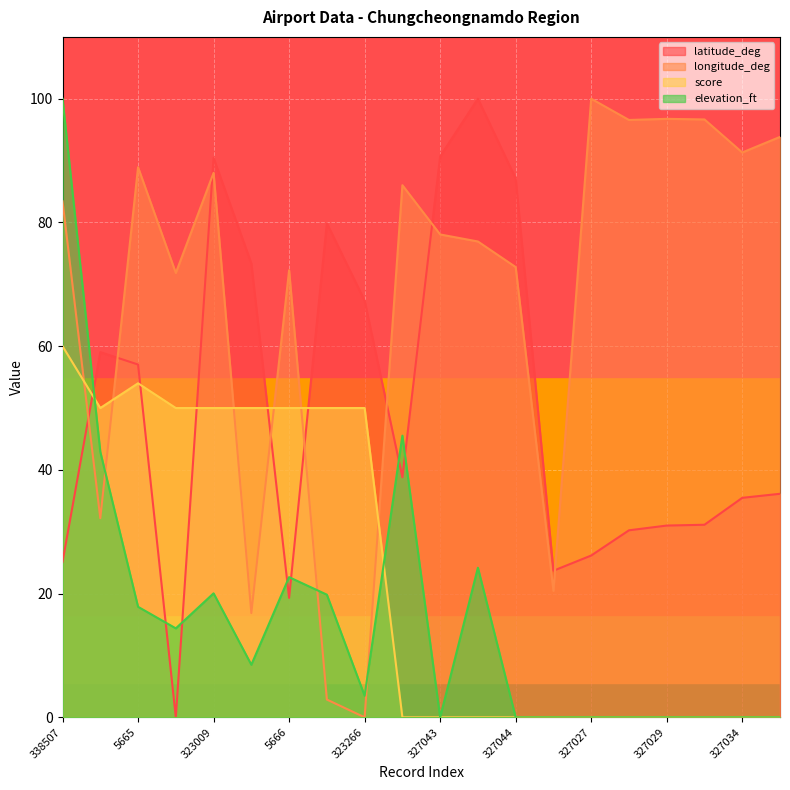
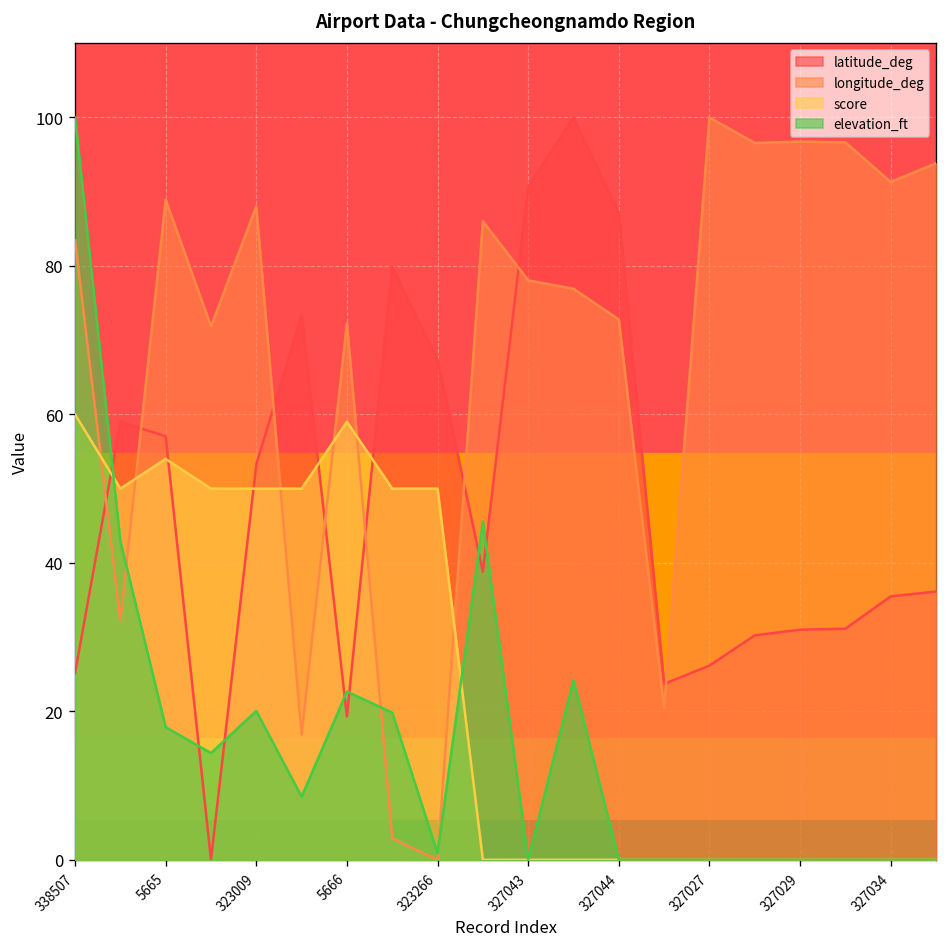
  {
    "latitude_deg": {
      "338507": 25,
      "5665": 57,
-     "323009": 90,
+     "323009": 53,
      "5666": 19,
      "323266": 67,
      "327043": 91,
      "327044": 87,
      "327027": 26,
      "327029": 31,
      "327034": 35
    },
    "longitude_deg": {
      "338507": 83,
      "5665": 89,
      "323009": 88,
      "5666": 72,
      "323266": 0,
      "327043": 78,
      "327044": 73,
      "327027": 100,
      "327029": 97,
      "327034": 91
    },
    "score": {
      "338507": 60,
      "5665": 54,
      "323009": 50,
-     "5666": 50,
+     "5666": 59,
      "323266": 50
    },
    "elevation_ft": {
      "338507": 100,
      "5665": 18,
      "323009": 20,
      "5666": 23,
-     "323266": 3
+     "323266": 1
    }
  }
